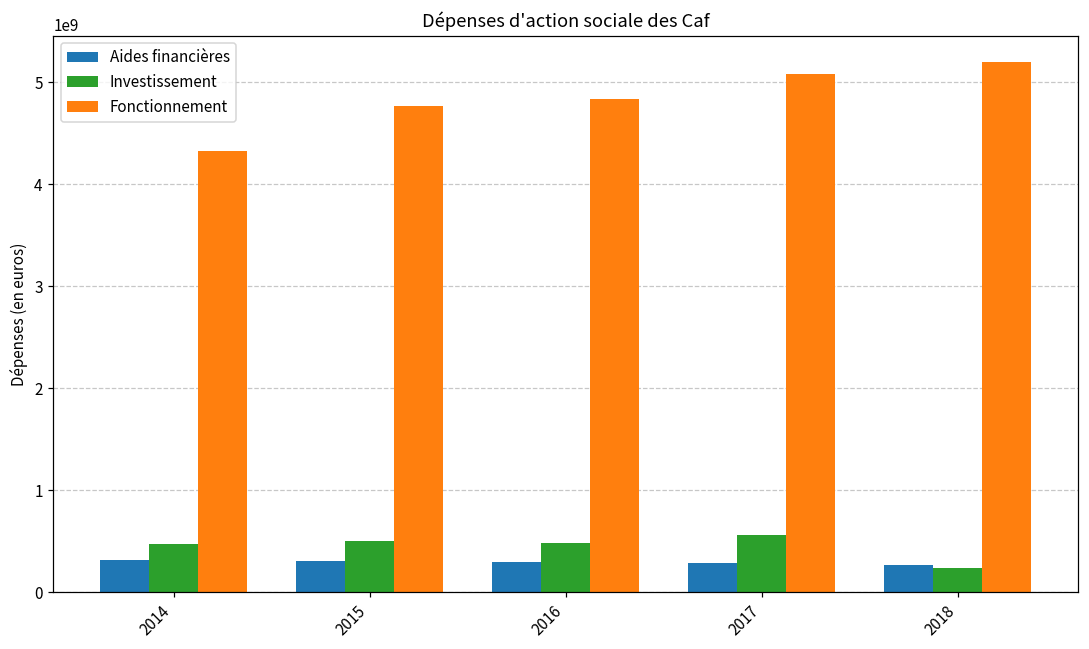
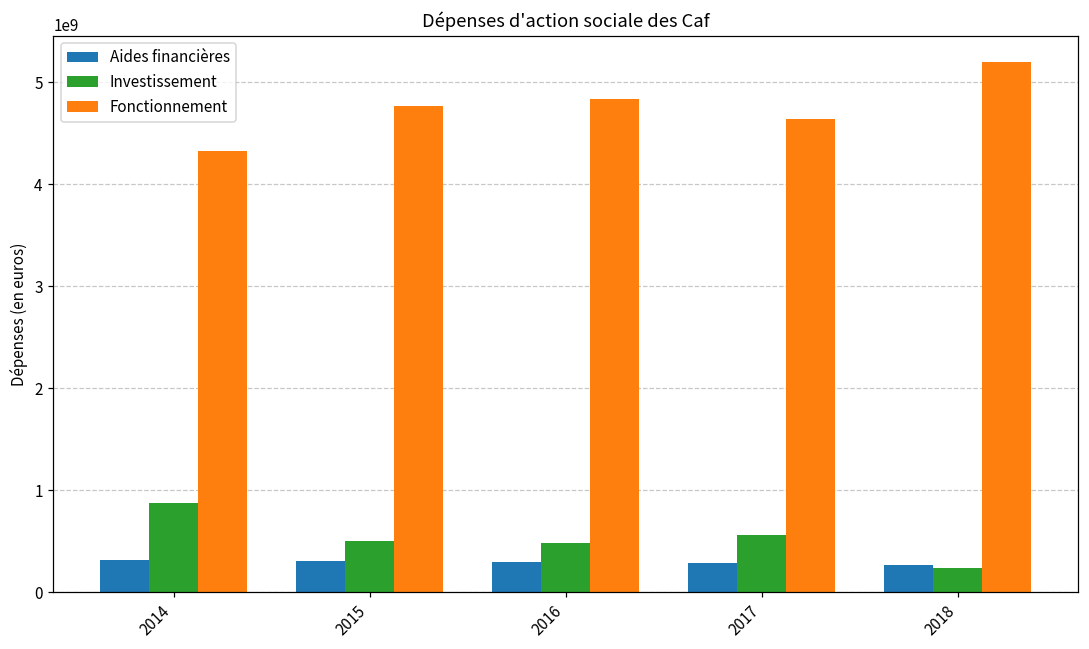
  {
    "Aides financières": {
      "2014": 300000000,
      "2015": 300000000,
      "2016": 300000000,
      "2017": 300000000,
      "2018": 300000000
    },
    "Investissement": {
-     "2014": 500000000,
+     "2014": 900000000,
      "2015": 500000000,
      "2016": 500000000,
      "2017": 600000000,
      "2018": 200000000
    },
    "Fonctionnement": {
      "2014": 4300000000,
      "2015": 4800000000,
      "2016": 4800000000,
-     "2017": 5100000000,
+     "2017": 4600000000,
      "2018": 5200000000
    }
  }
